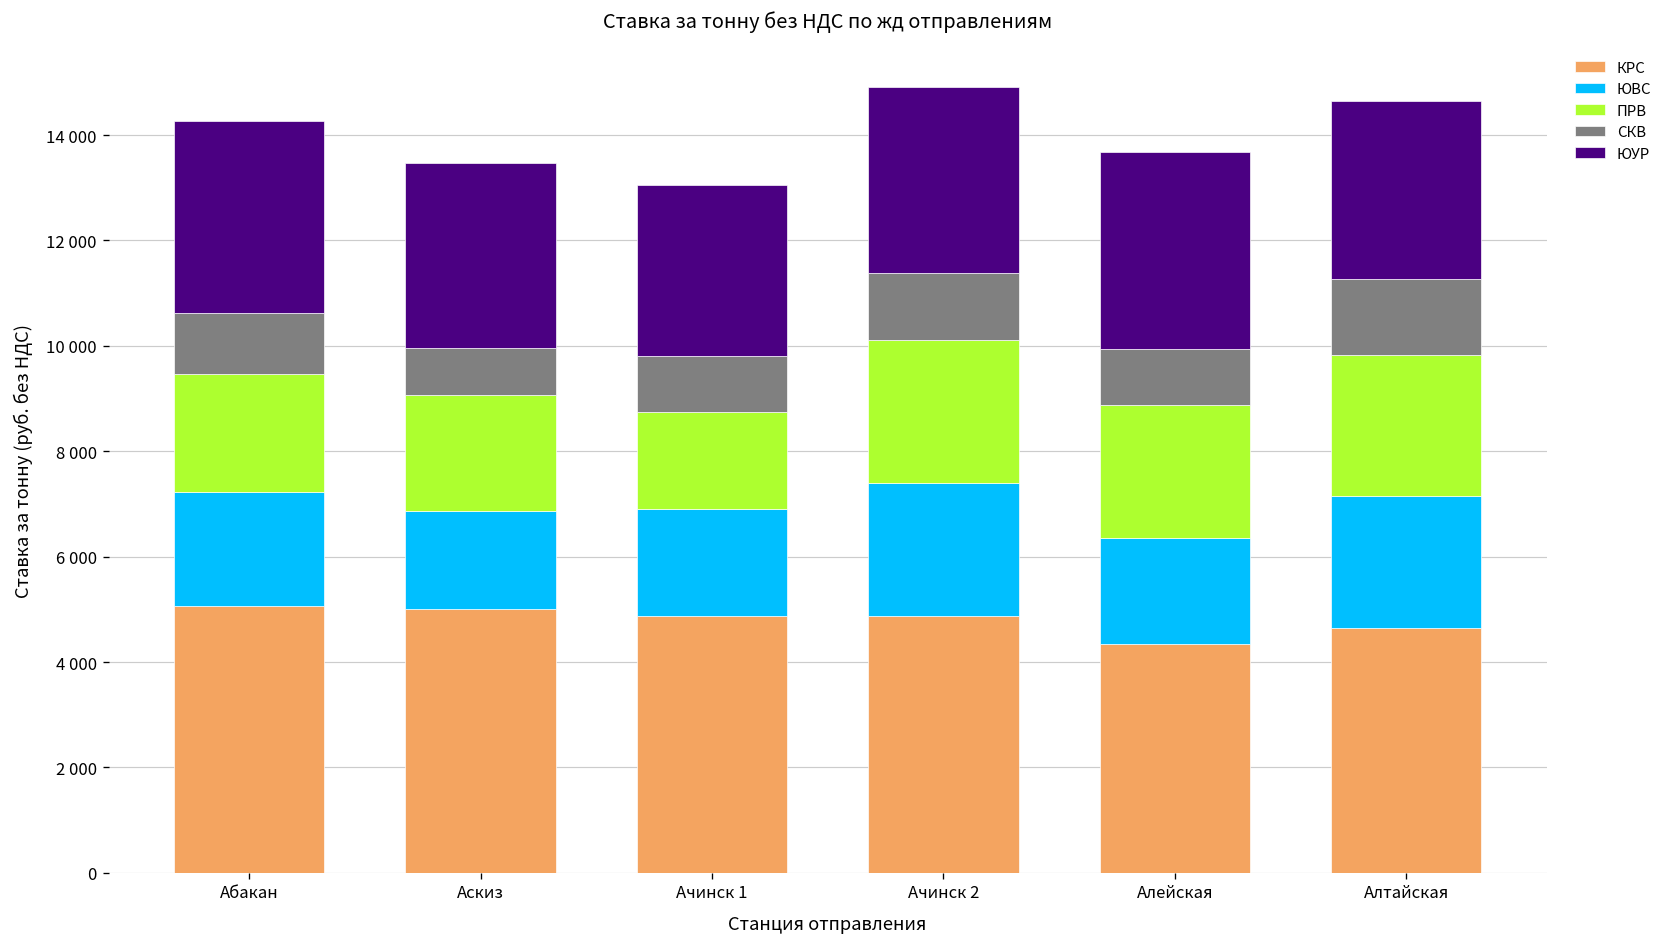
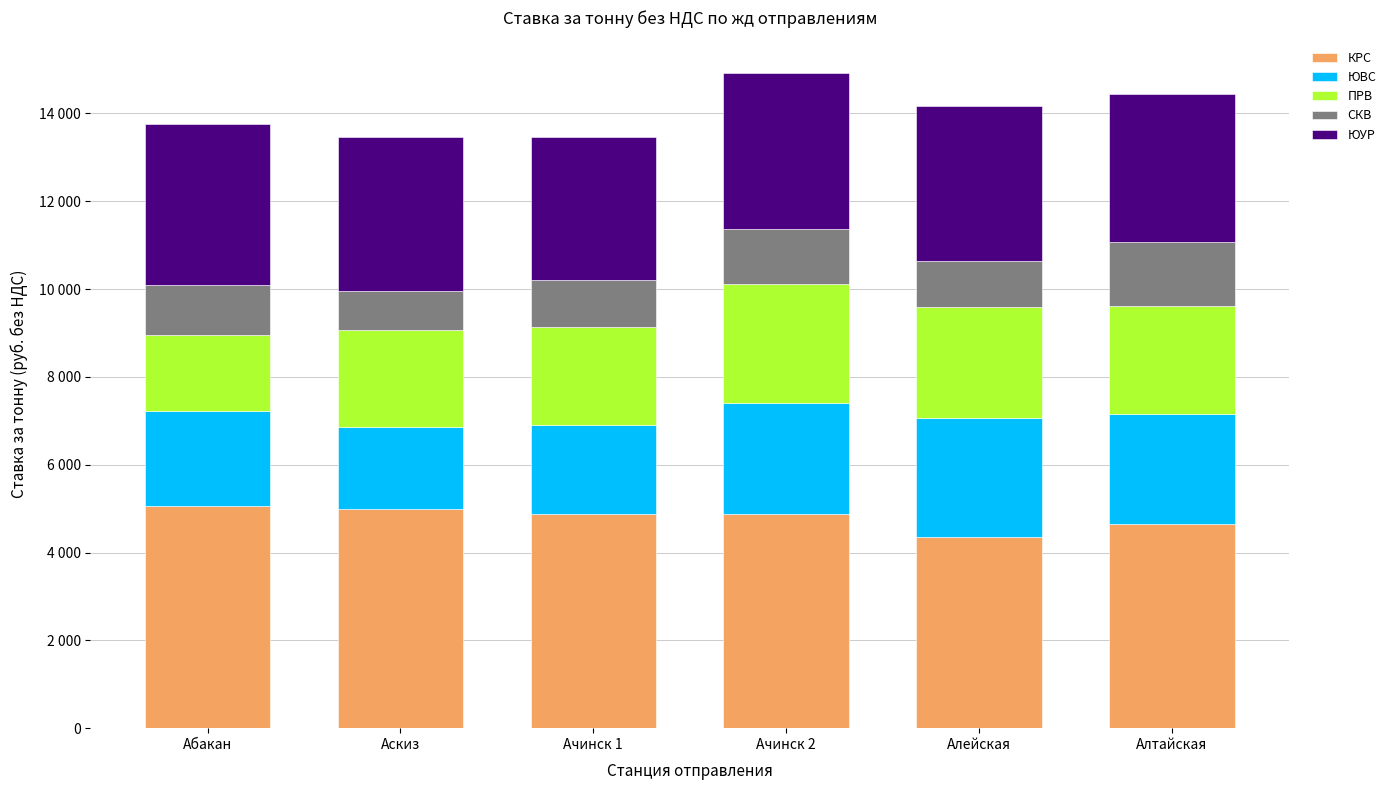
  {
    "КРС": {
      "Абакан": 5100,
      "Аскиз": 5000,
      "Ачинск 1": 4900,
      "Ачинск 2": 4900,
      "Алейская": 4300,
      "Алтайская": 4600
    },
    "ЮВС": {
      "Абакан": 2200,
      "Аскиз": 1900,
      "Ачинск 1": 2000,
      "Ачинск 2": 2500,
-     "Алейская": 2000,
+     "Алейская": 2700,
      "Алтайская": 2500
    },
    "ПРВ": {
-     "Абакан": 2200,
+     "Абакан": 1700,
      "Аскиз": 2200,
-     "Ачинск 1": 1800,
+     "Ачинск 1": 2200,
      "Ачинск 2": 2700,
      "Алейская": 2500,
-     "Алтайская": 2700
+     "Алтайская": 2500
    },
    "СКВ": {
      "Абакан": 1200,
      "Аскиз": 900,
      "Ачинск 1": 1100,
      "Ачинск 2": 1300,
      "Алейская": 1100,
      "Алтайская": 1500
    },
    "ЮУР": {
      "Абакан": 3600,
      "Аскиз": 3500,
      "Ачинск 1": 3300,
      "Ачинск 2": 3500,
-     "Алейская": 3700,
+     "Алейская": 3500,
      "Алтайская": 3400
    }
  }
